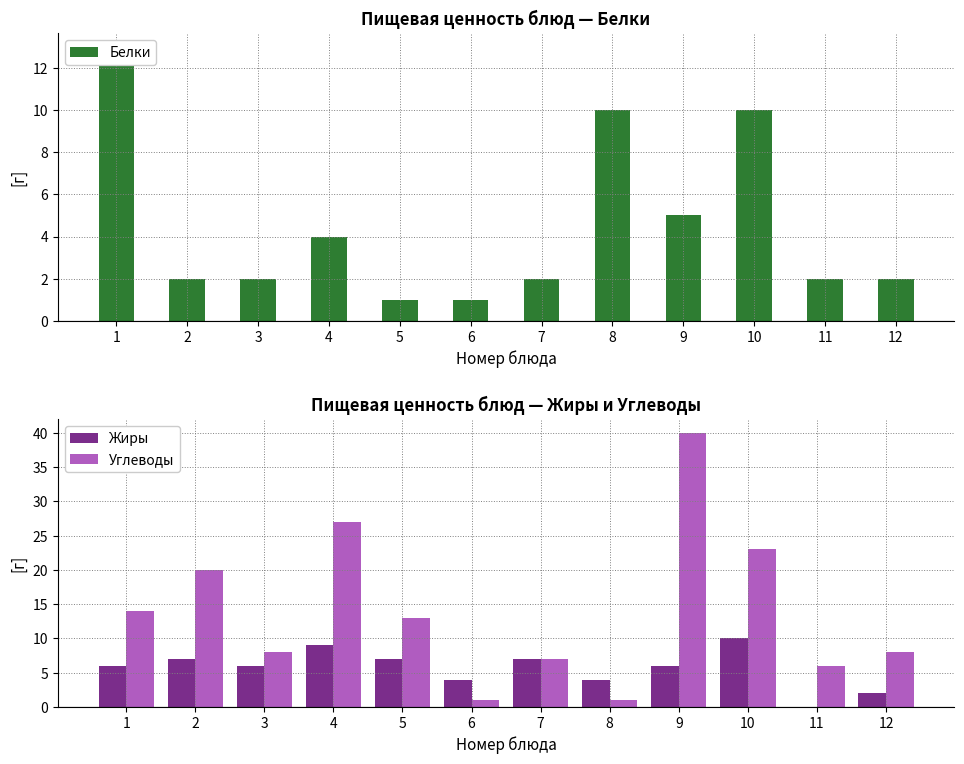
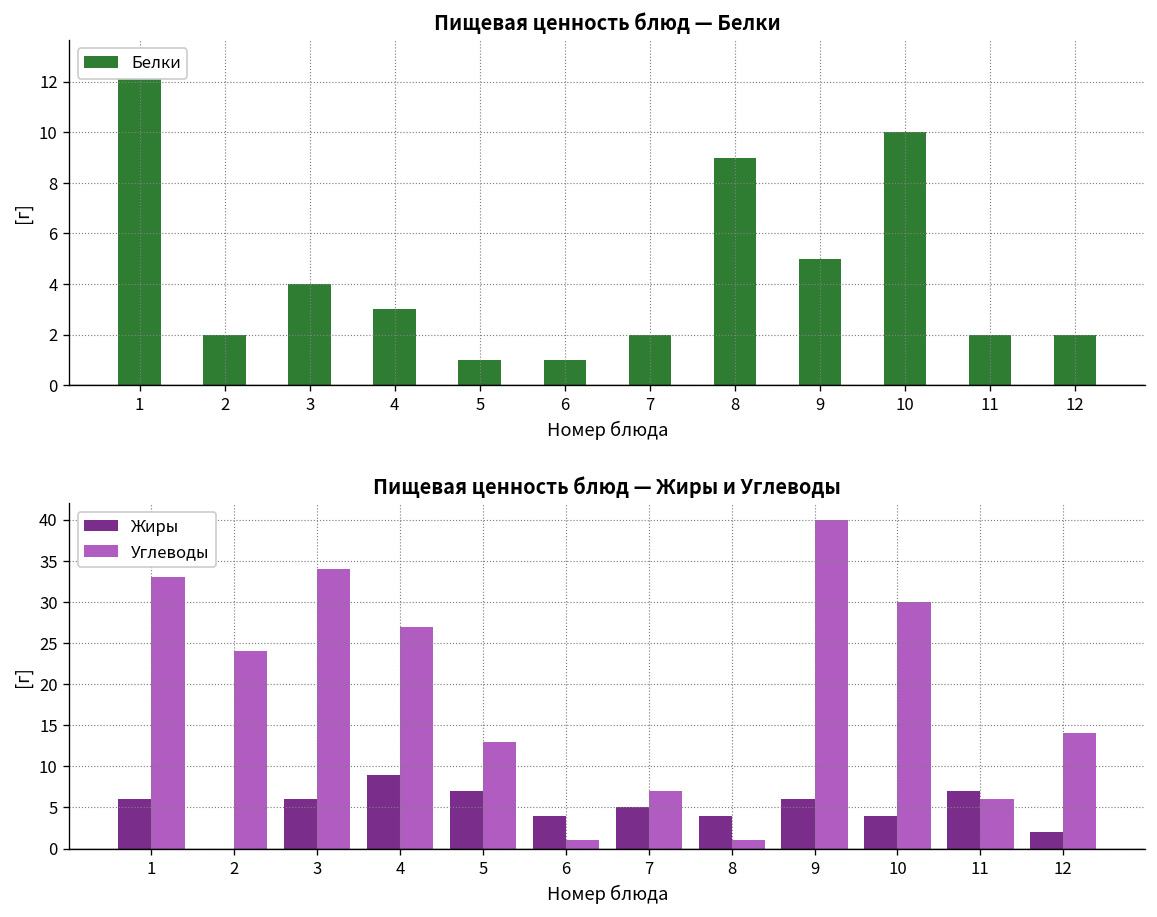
  {
    "Пищевая ценность блюд — Белки": {
      "2": 2,
-     "3": 2,
-     "4": 4,
+     "3": 4,
+     "4": 3,
      "5": 1,
      "6": 1,
      "7": 2,
-     "8": 10,
+     "8": 9,
      "9": 5,
      "10": 10,
      "11": 2,
      "12": 2
    },
    "Пищевая ценность блюд — Жиры и Углеводы": {
      "Жиры": {
        "1": 6,
-       "2": 7,
+       "2": 0,
        "3": 6,
        "4": 9,
        "5": 7,
        "6": 4,
-       "7": 7,
+       "7": 5,
        "8": 4,
        "9": 6,
-       "10": 10,
-       "11": 0,
+       "10": 4,
+       "11": 7,
        "12": 2
      },
      "Углеводы": {
-       "1": 14,
-       "2": 20,
-       "3": 8,
+       "1": 33,
+       "2": 24,
+       "3": 34,
        "4": 27,
        "5": 13,
        "6": 1,
        "7": 7,
        "8": 1,
        "9": 40,
-       "10": 23,
+       "10": 30,
        "11": 6,
-       "12": 8
+       "12": 14
      }
    }
  }
